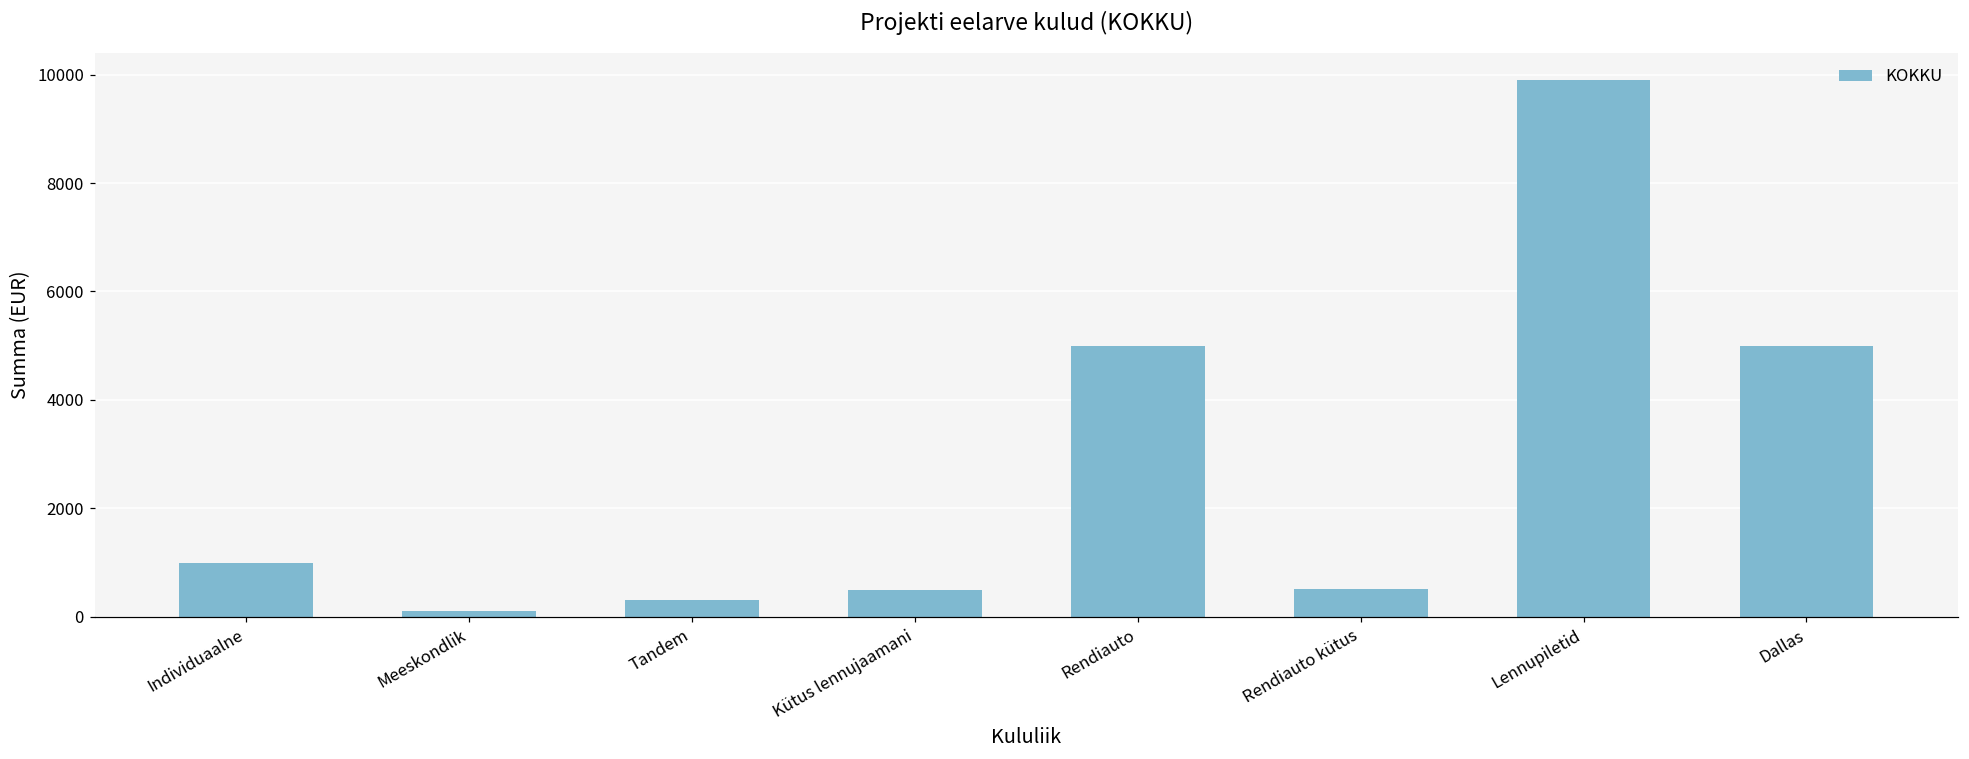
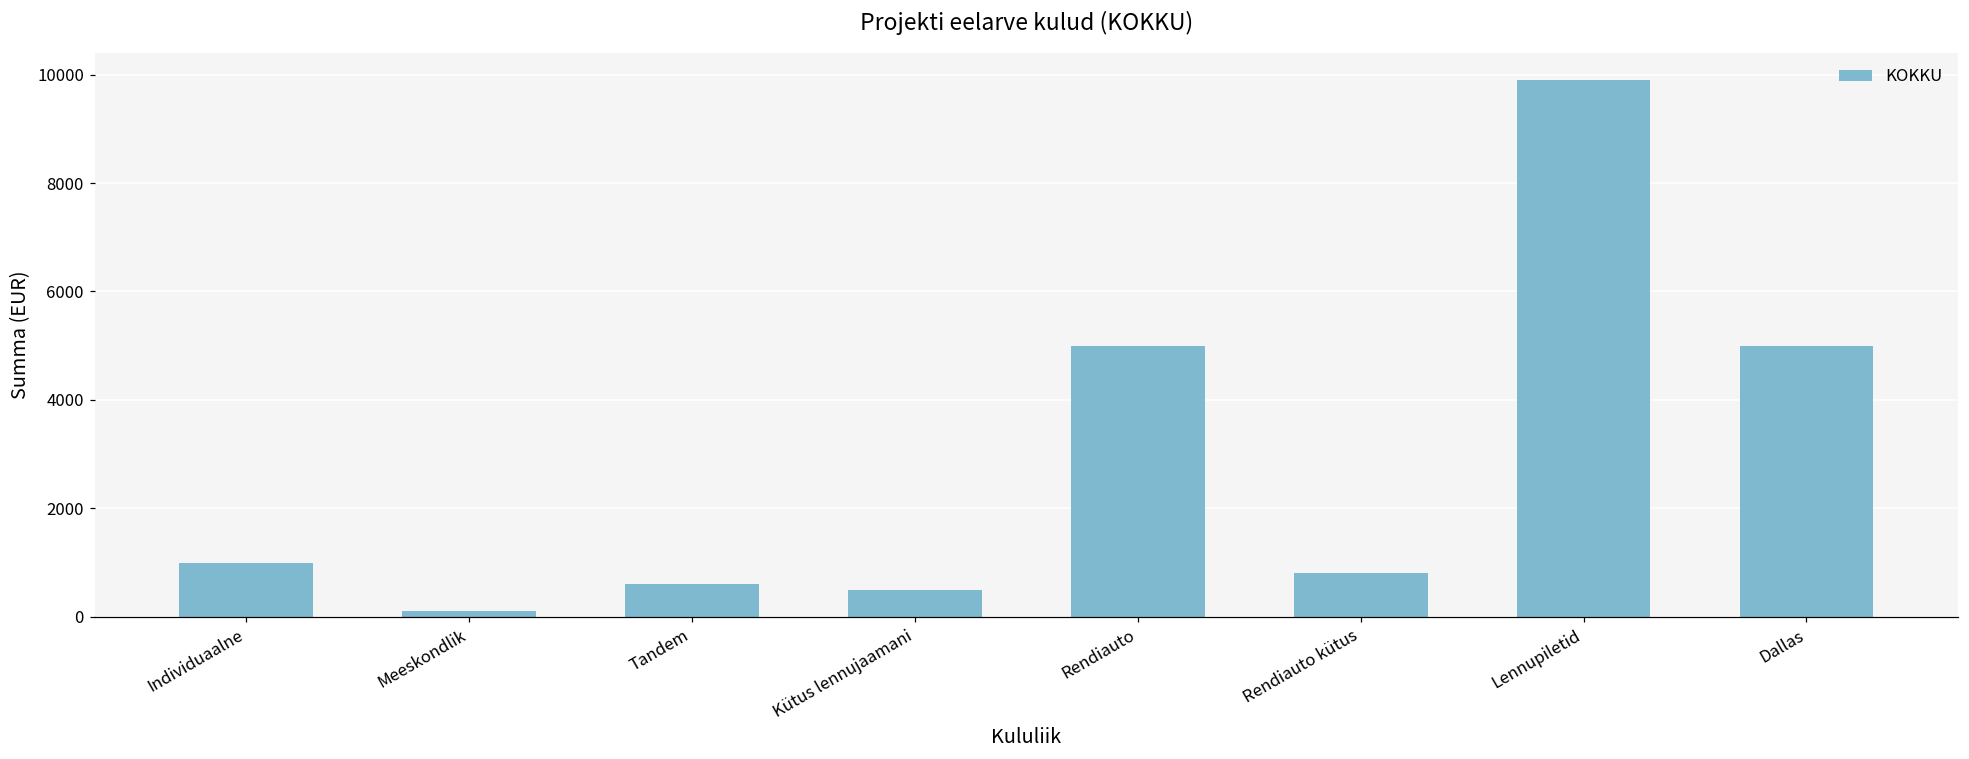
  {
    "Individuaalne": 1000,
    "Meeskondlik": 100,
-   "Tandem": 300,
+   "Tandem": 600,
    "Kütus lennujaamani": 500,
    "Rendiauto": 5000,
-   "Rendiauto kütus": 500,
+   "Rendiauto kütus": 800,
    "Lennupiletid": 9900,
    "Dallas": 5000
  }
